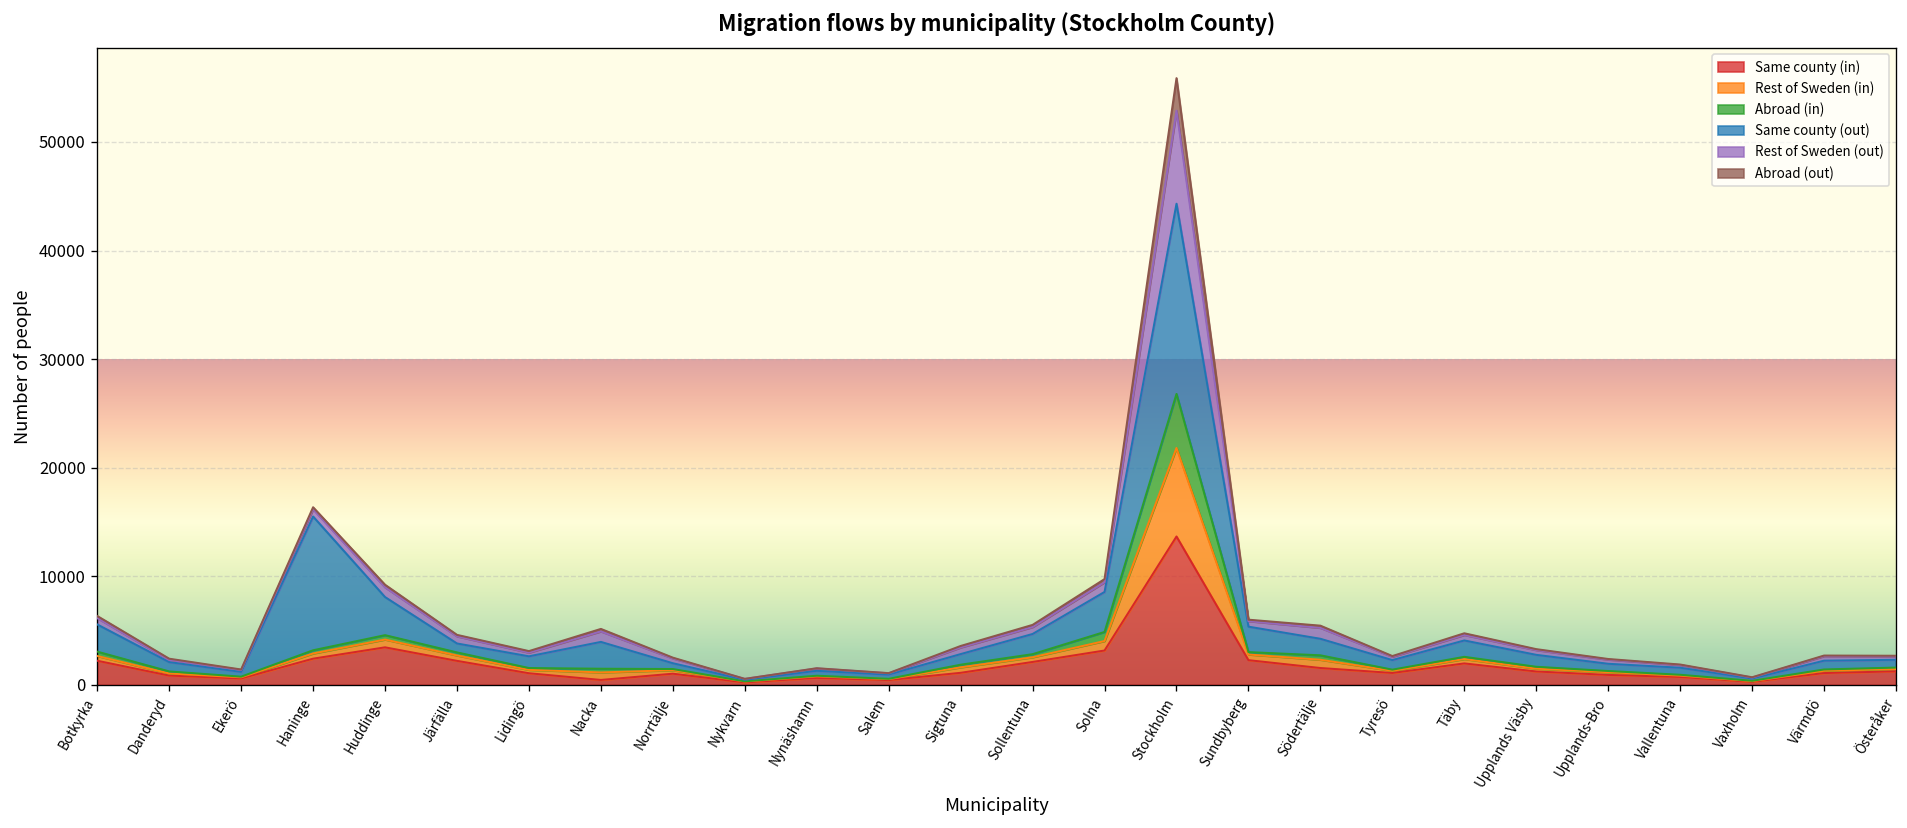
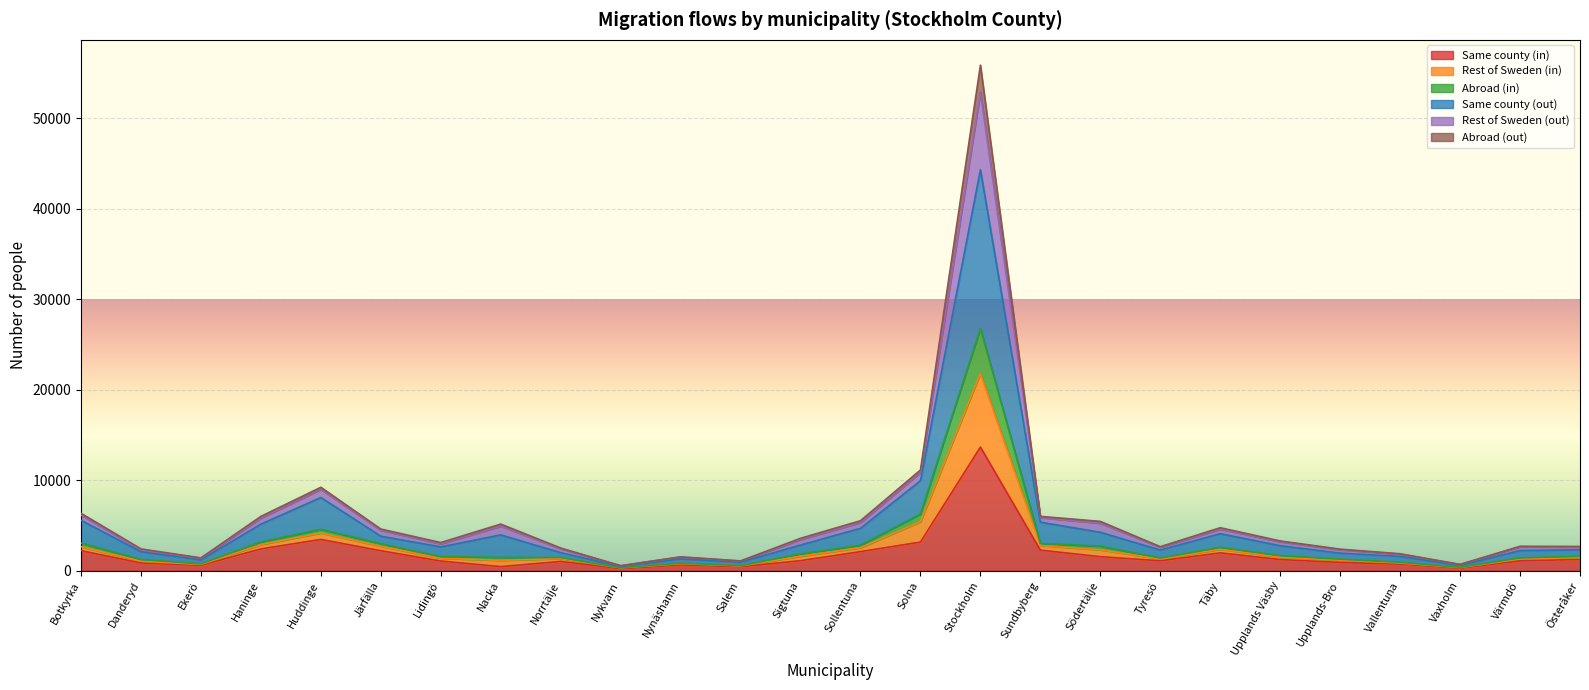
  {
    "Same county (in)": {
      "Botkyrka": 2000,
      "Haninge": 2000,
      "Huddinge": 3000,
      "Järfälla": 2000,
      "Lidingö": 1000,
      "Nacka": 0,
      "Norrtälje": 1000,
      "Sigtuna": 1000,
      "Sollentuna": 2000,
      "Solna": 3000,
      "Stockholm": 14000,
      "Sundbyberg": 2000,
      "Södertälje": 2000,
      "Täby": 2000
    },
    "Rest of Sweden (in)": {
      "Botkyrka": 0,
      "Haninge": 0,
      "Huddinge": 1000,
      "Nacka": 1000,
      "Sollentuna": 0,
-     "Solna": 1000,
+     "Solna": 2000,
      "Stockholm": 8000,
      "Södertälje": 1000
    },
    "Abroad (in)": {
      "Botkyrka": 0,
      "Haninge": 0,
      "Huddinge": 0,
      "Nacka": 0,
      "Sollentuna": 0,
      "Solna": 1000,
      "Stockholm": 5000,
      "Södertälje": 0
    },
    "Same county (out)": {
      "Botkyrka": 3000,
-     "Haninge": 12000,
+     "Haninge": 2000,
      "Huddinge": 4000,
      "Järfälla": 1000,
      "Lidingö": 1000,
      "Nacka": 2000,
      "Norrtälje": 1000,
      "Sigtuna": 1000,
      "Sollentuna": 2000,
      "Solna": 4000,
      "Stockholm": 18000,
      "Sundbyberg": 2000,
      "Södertälje": 2000,
      "Tyresö": 1000,
      "Täby": 2000,
      "Upplands Väsby": 1000,
      "Upplands-Bro": 1000,
      "Värmdö": 1000,
      "Österåker": 1000
    },
    "Rest of Sweden (out)": {
      "Solna": 1000,
      "Stockholm": 9000
    },
    "Abroad (out)": {
      "Solna": 0,
      "Stockholm": 3000
    }
  }
